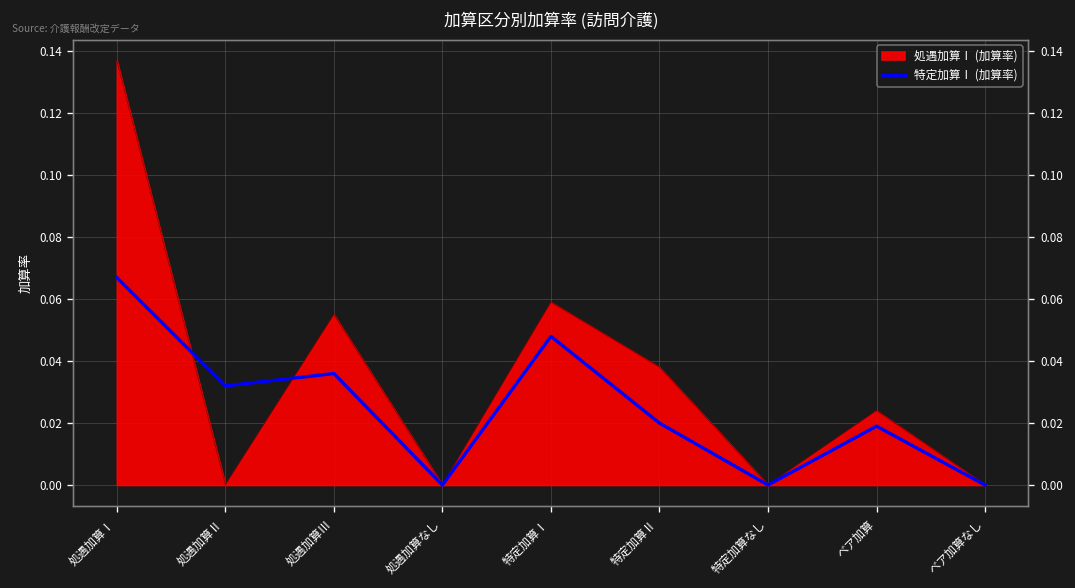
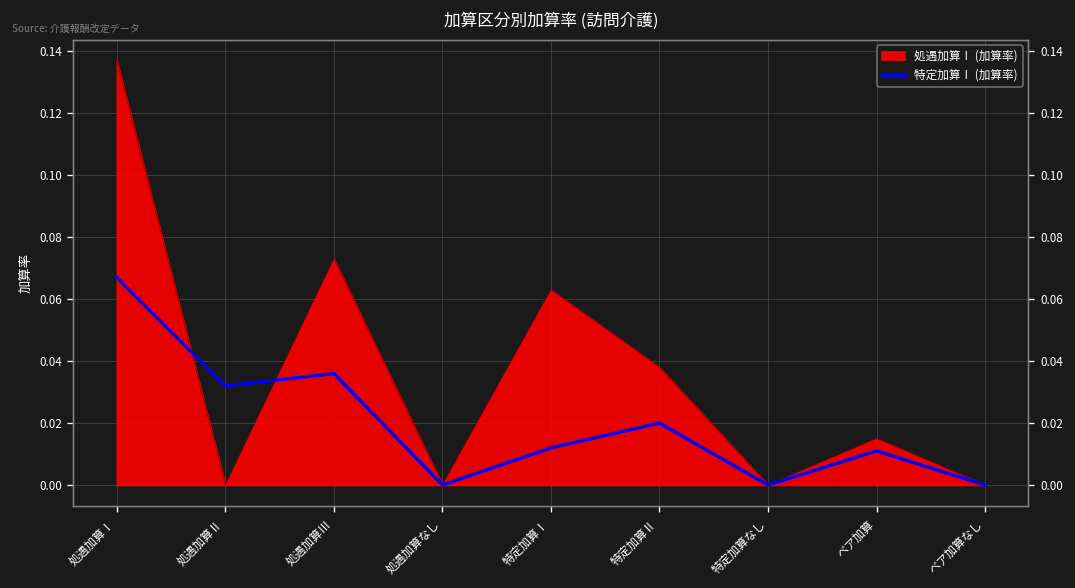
  {
    "処遇加算Ⅰ (加算率)": {
      "処遇加算Ⅰ": 0.137,
      "処遇加算Ⅱ": 0.000,
-     "処遇加算Ⅲ": 0.055,
-     "特定加算Ⅰ": 0.059,
+     "処遇加算Ⅲ": 0.073,
+     "特定加算Ⅰ": 0.063,
      "特定加算Ⅱ": 0.038,
-     "ベア加算": 0.024
+     "ベア加算": 0.015
    },
    "特定加算Ⅰ (加算率)": {
      "処遇加算Ⅰ": 0.067,
      "処遇加算Ⅱ": 0.032,
      "処遇加算Ⅲ": 0.036,
-     "特定加算Ⅰ": 0.048,
+     "特定加算Ⅰ": 0.012,
      "特定加算Ⅱ": 0.020,
-     "ベア加算": 0.019
+     "ベア加算": 0.011
    }
  }
